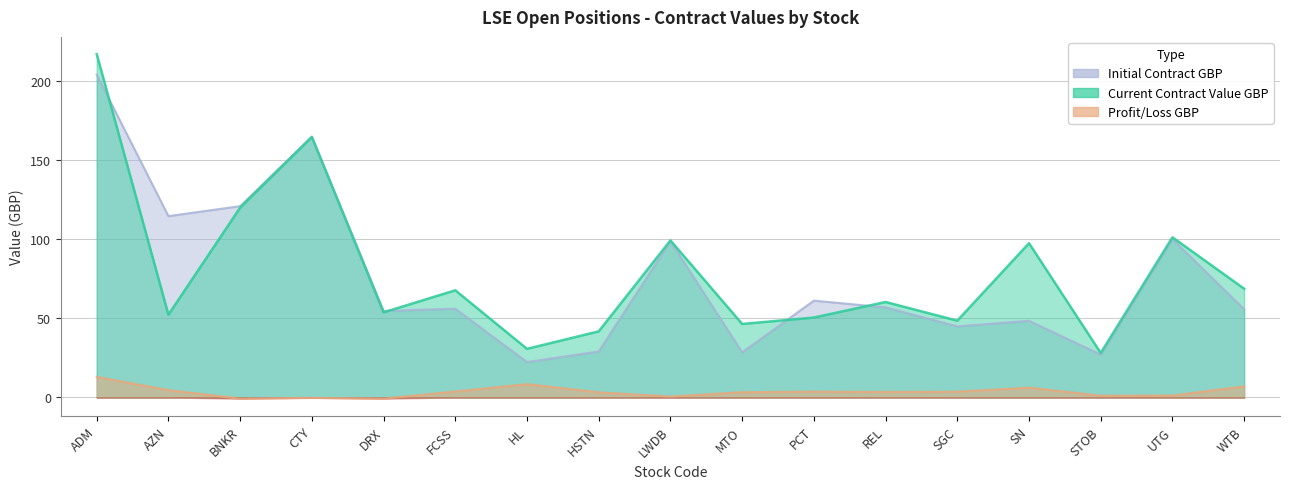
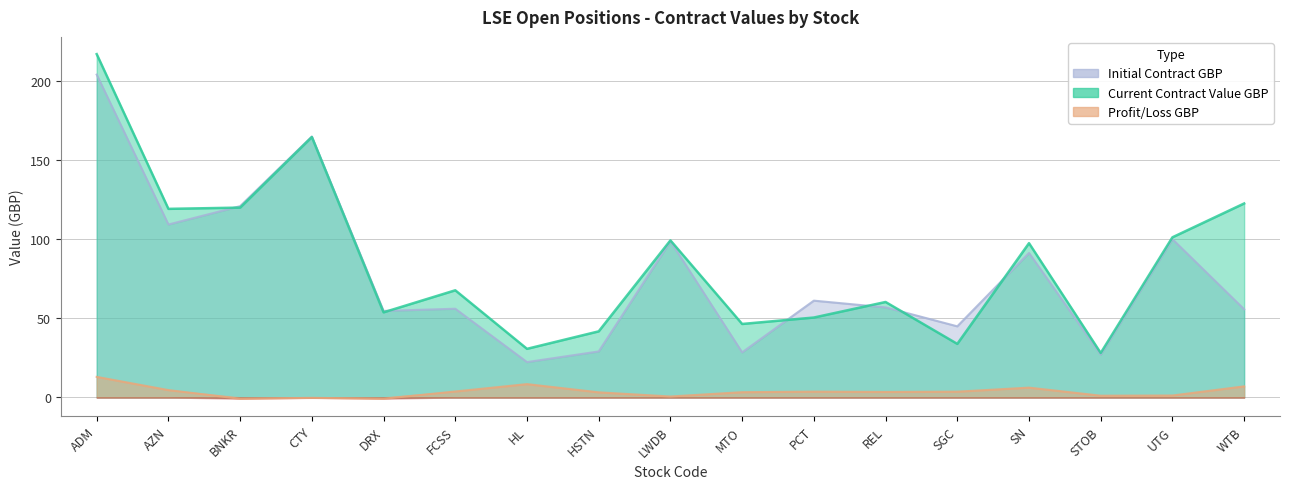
  {
    "Initial Contract GBP": {
      "ADM": 204,
-     "AZN": 114,
+     "AZN": 109,
      "FCSS": 56,
      "HL": 22,
      "HSTN": 29,
      "MTO": 28,
      "PCT": 61,
      "REL": 57,
      "SGC": 45,
-     "SN": 48,
+     "SN": 91,
      "WTB": 56
    },
    "Current Contract Value GBP": {
      "ADM": 217,
-     "AZN": 52,
+     "AZN": 119,
      "FCSS": 68,
      "HL": 31,
      "HSTN": 42,
      "MTO": 46,
      "PCT": 50,
      "REL": 60,
-     "SGC": 48,
+     "SGC": 34,
      "SN": 97,
-     "WTB": 69
+     "WTB": 122
    }
  }
